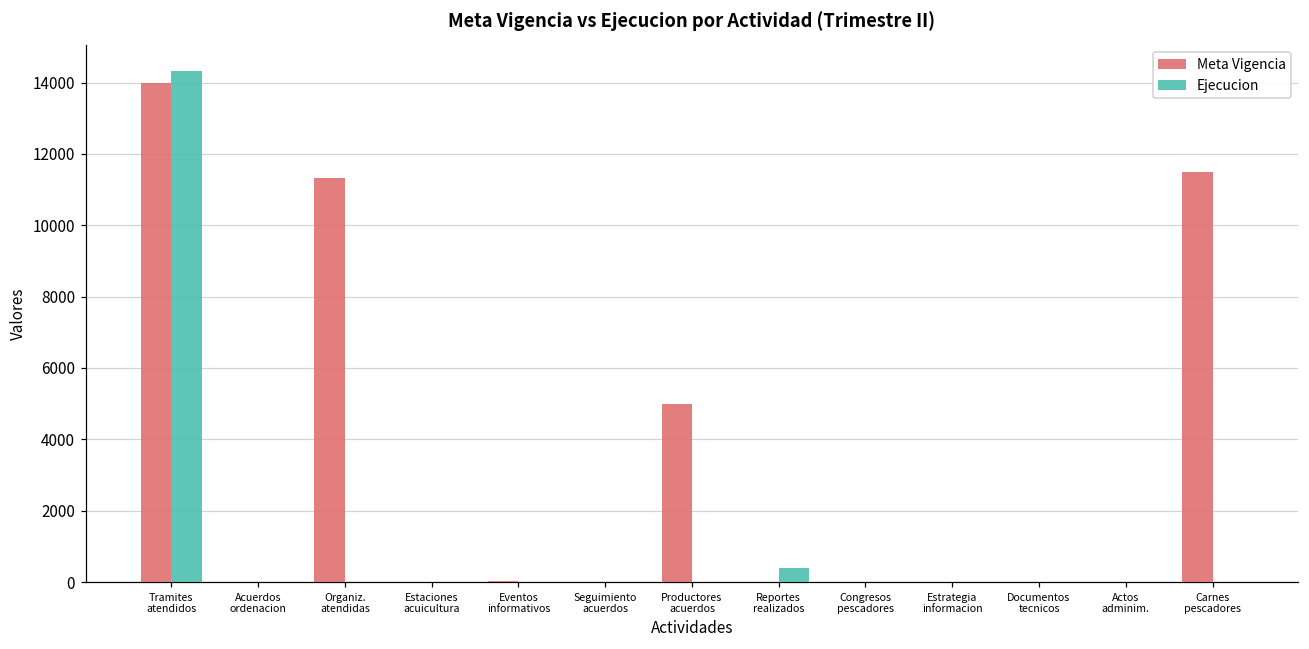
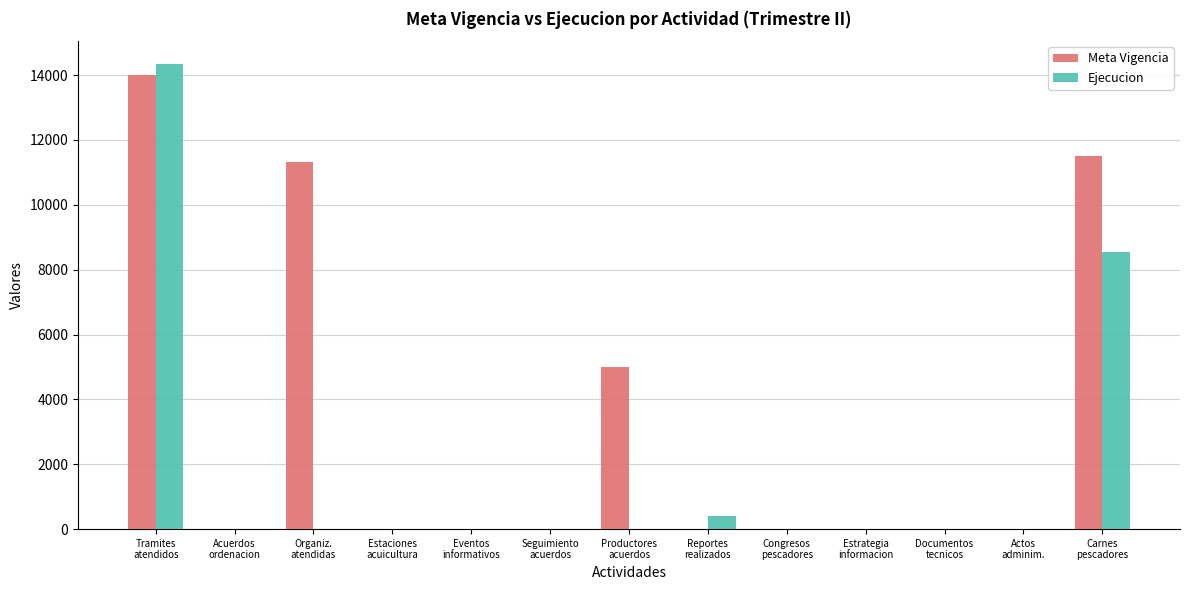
  {
    "Meta Vigencia": {
      "Tramites atendidos": 14000,
      "Organiz. atendidas": 11300,
      "Productores acuerdos": 5000,
      "Carnes pescadores": 11500
    },
    "Ejecucion": {
      "Tramites atendidos": 14300,
      "Organiz. atendidas": 0,
      "Estaciones acuicultura": 0,
      "Eventos informativos": 0,
      "Productores acuerdos": 0,
      "Reportes realizados": 400,
      "Congresos pescadores": 0,
      "Estrategia informacion": 0,
      "Documentos tecnicos": 0,
-     "Carnes pescadores": 0
+     "Carnes pescadores": 8500
    }
  }
